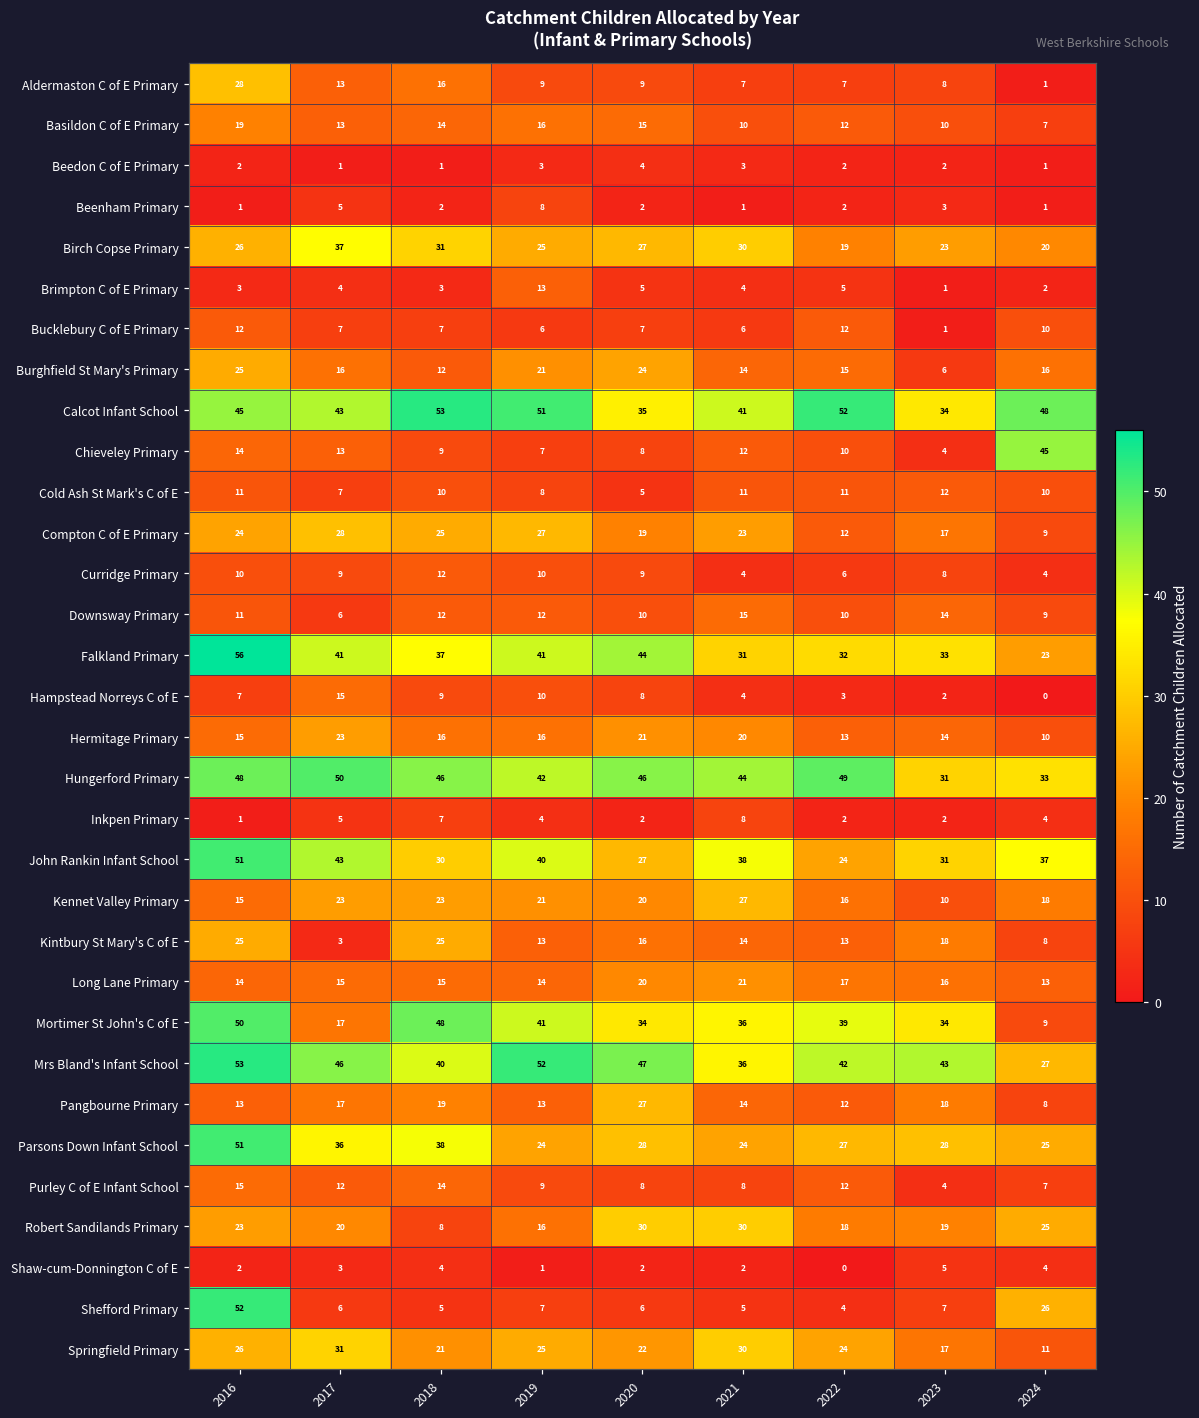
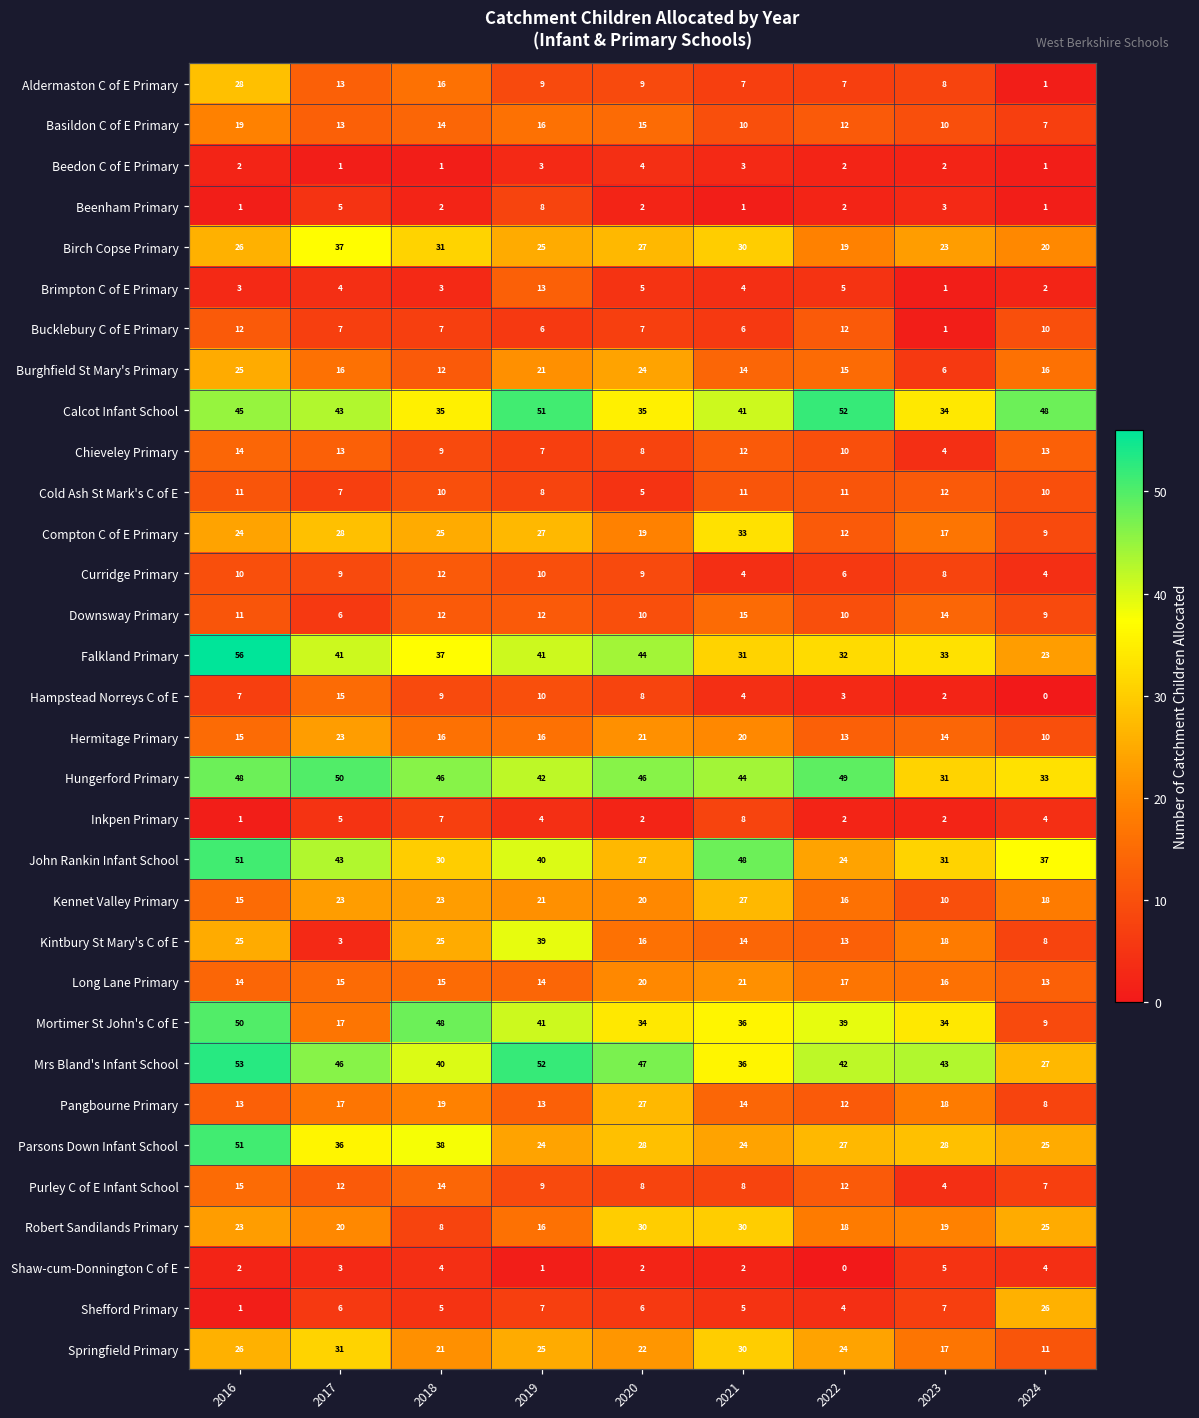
  {
    "Calcot Infant School": {
      "2016": 45,
      "2017": 43,
-     "2018": 53,
+     "2018": 35,
      "2019": 51,
      "2020": 35,
      "2021": 41,
      "2022": 52,
      "2023": 34,
      "2024": 48
    },
    "Chieveley Primary": {
      "2016": 14,
      "2017": 13,
      "2018": 9,
      "2019": 7,
      "2020": 8,
      "2021": 12,
      "2022": 10,
      "2023": 4,
-     "2024": 45
+     "2024": 13
    },
    "Compton C of E Primary": {
      "2016": 24,
      "2017": 28,
      "2018": 25,
      "2019": 27,
      "2020": 19,
-     "2021": 23,
+     "2021": 33,
      "2022": 12,
      "2023": 17,
      "2024": 9
    },
    "John Rankin Infant School": {
      "2016": 51,
      "2017": 43,
      "2018": 30,
      "2019": 40,
      "2020": 27,
-     "2021": 38,
+     "2021": 48,
      "2022": 24,
      "2023": 31,
      "2024": 37
    },
    "Kintbury St Mary's C of E": {
      "2016": 25,
      "2017": 3,
      "2018": 25,
-     "2019": 13,
+     "2019": 39,
      "2020": 16,
      "2021": 14,
      "2022": 13,
      "2023": 18,
      "2024": 8
    },
    "Shefford Primary": {
-     "2016": 52,
+     "2016": 1,
      "2017": 6,
      "2018": 5,
      "2019": 7,
      "2020": 6,
      "2021": 5,
      "2022": 4,
      "2023": 7,
      "2024": 26
    }
  }
